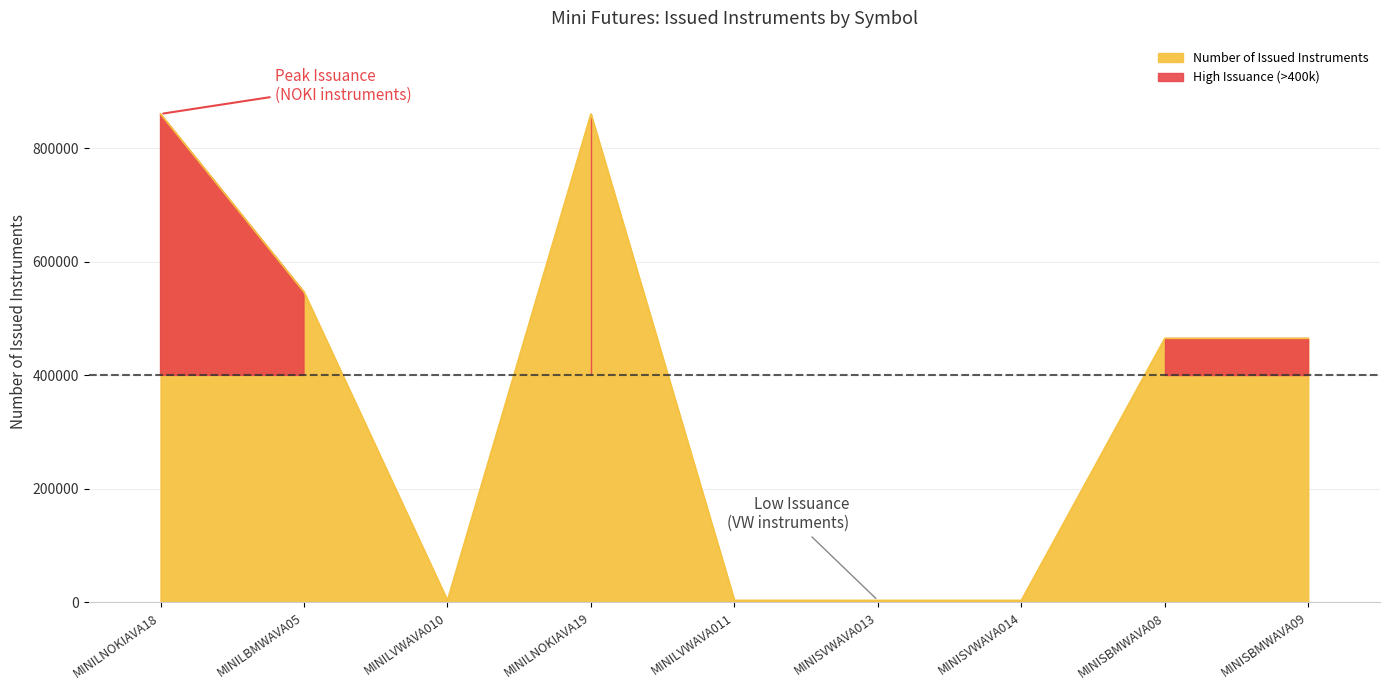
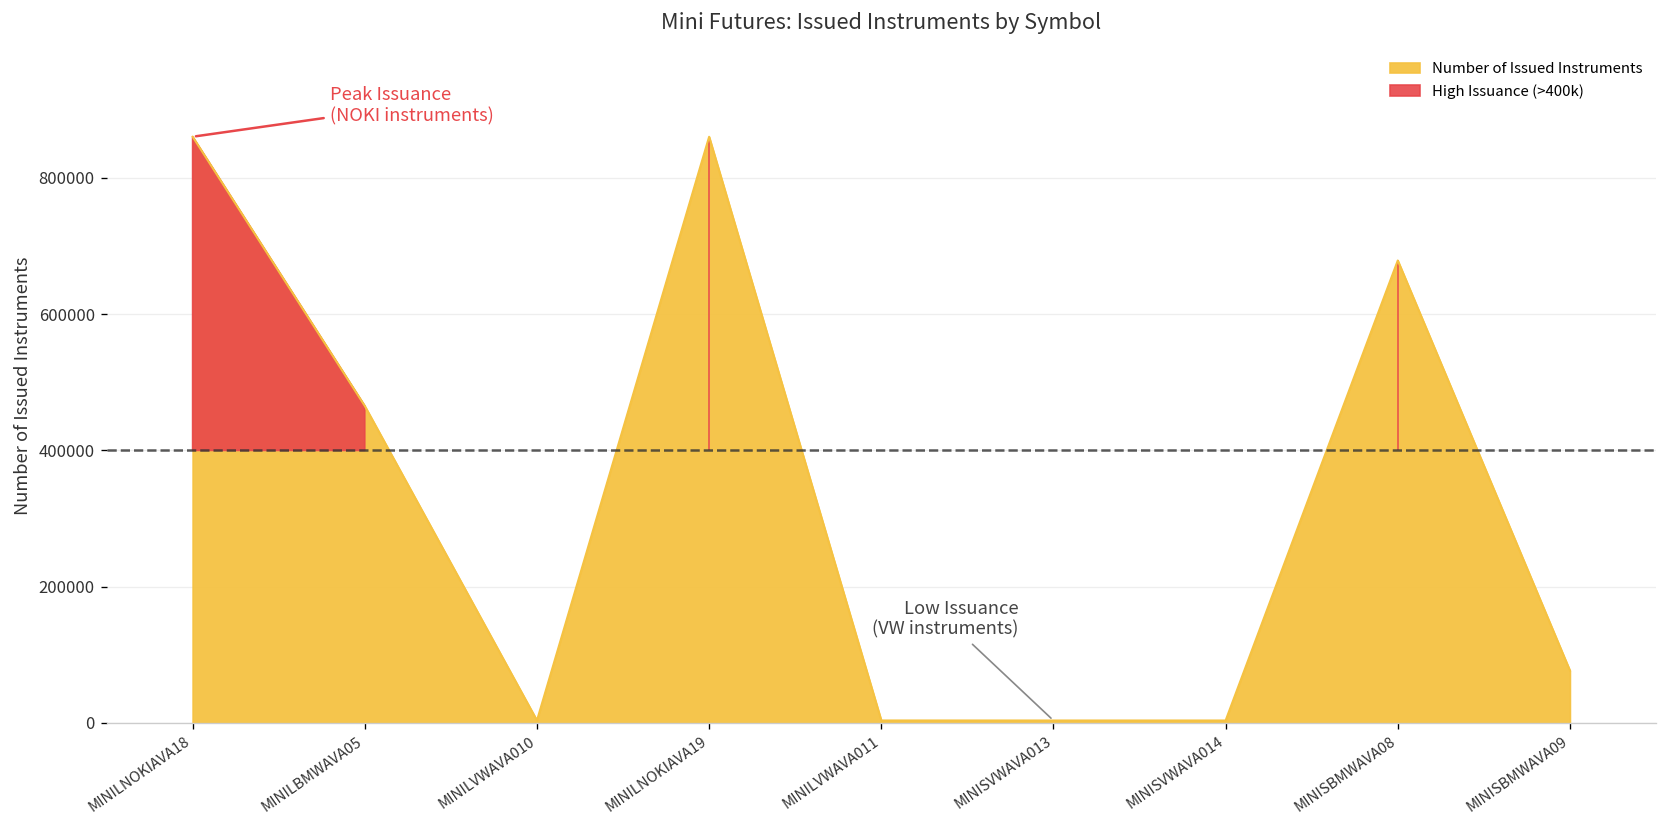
  {
    "MINILNOKIAVA18": 860000,
-   "MINILBMWAVA05": 550000,
+   "MINILBMWAVA05": 470000,
    "MINILVWAVA010": 0,
    "MINILNOKIAVA19": 860000,
    "MINILVWAVA011": 0,
    "MINISVWAVA013": 0,
    "MINISVWAVA014": 0,
-   "MINISBMWAVA08": 470000,
-   "MINISBMWAVA09": 470000
+   "MINISBMWAVA08": 680000,
+   "MINISBMWAVA09": 80000
  }
